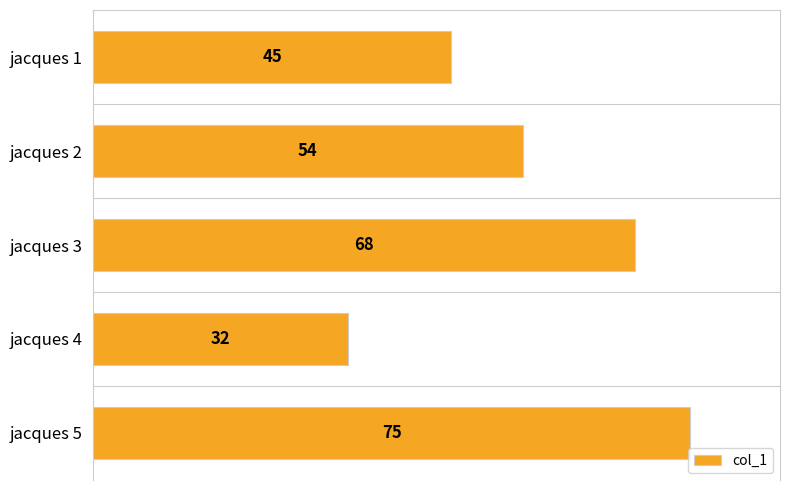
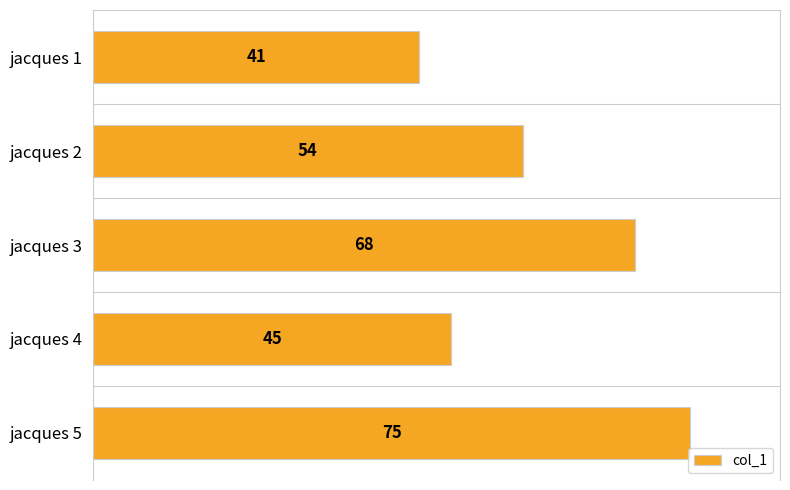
  {
-   "jacques 1": 45,
+   "jacques 1": 41,
    "jacques 2": 54,
    "jacques 3": 68,
-   "jacques 4": 32,
+   "jacques 4": 45,
    "jacques 5": 75
  }
